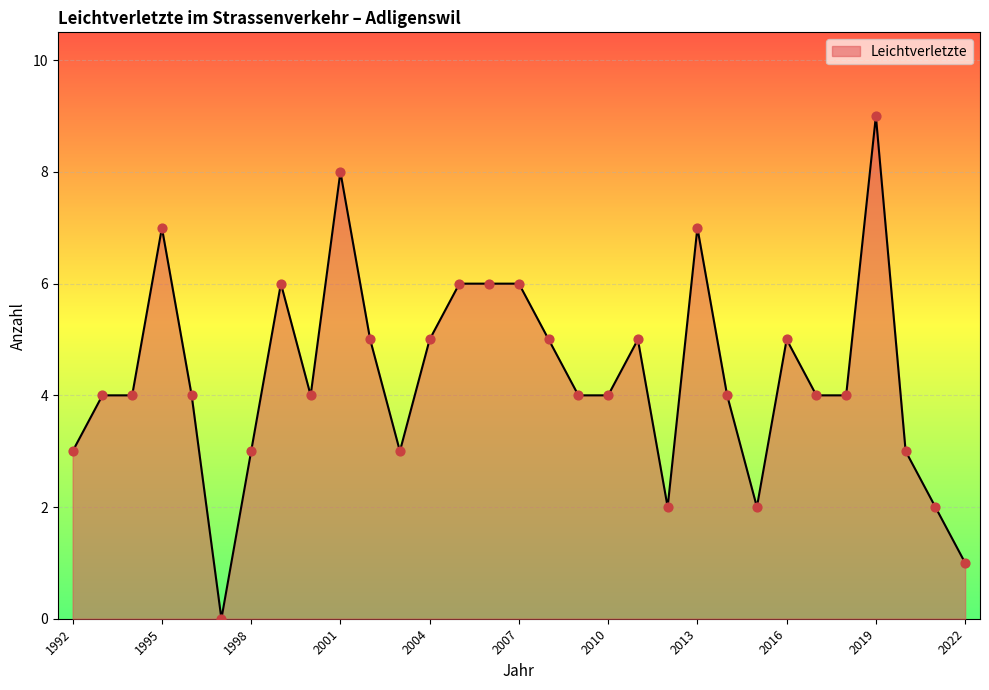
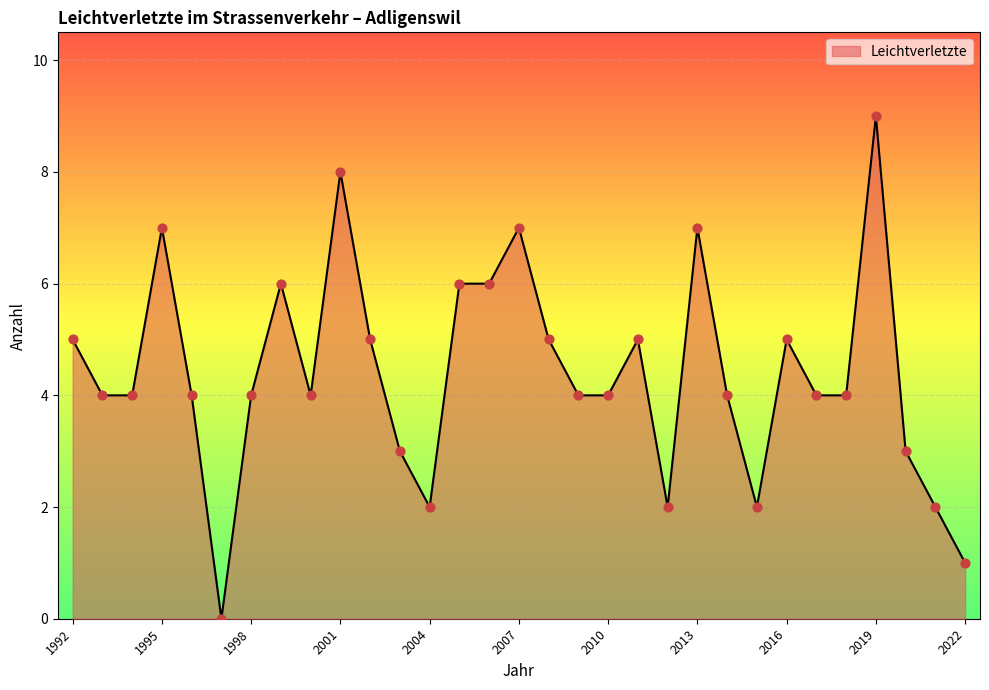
  {
-   "1992": 3,
+   "1992": 5,
    "1995": 7,
-   "1998": 3,
+   "1998": 4,
    "2001": 8,
-   "2004": 5,
-   "2007": 6,
+   "2004": 2,
+   "2007": 7,
    "2010": 4,
    "2013": 7,
    "2016": 5,
    "2019": 9,
    "2022": 1
  }
